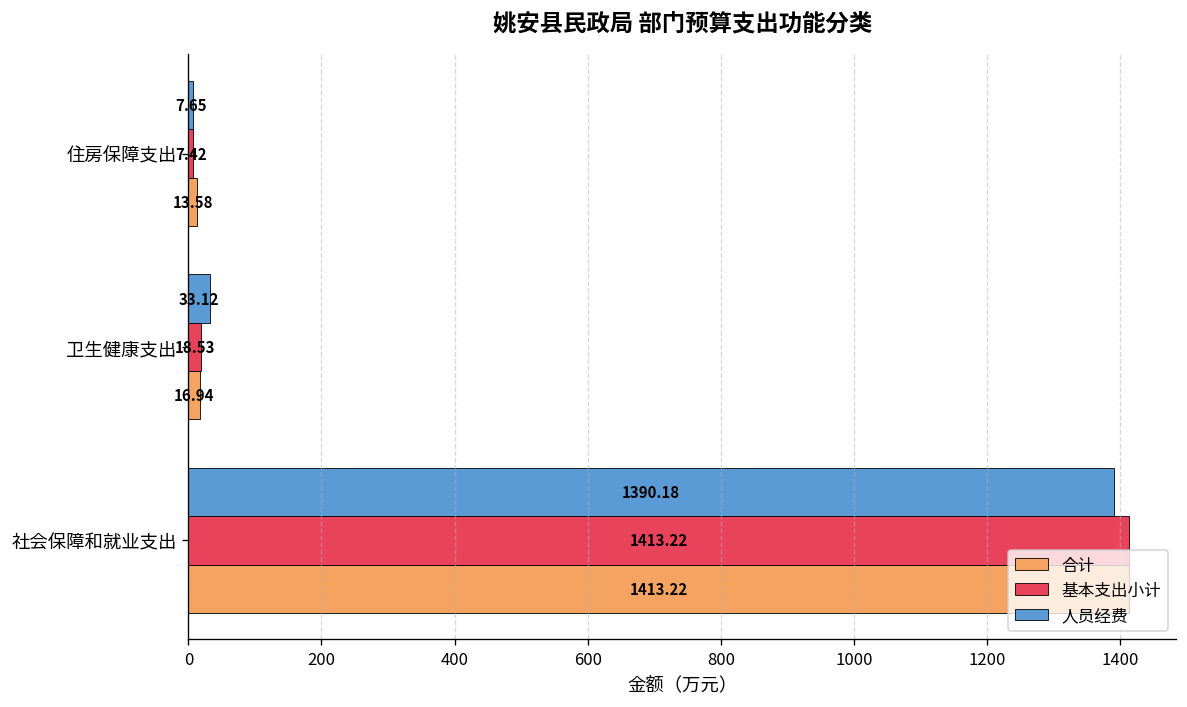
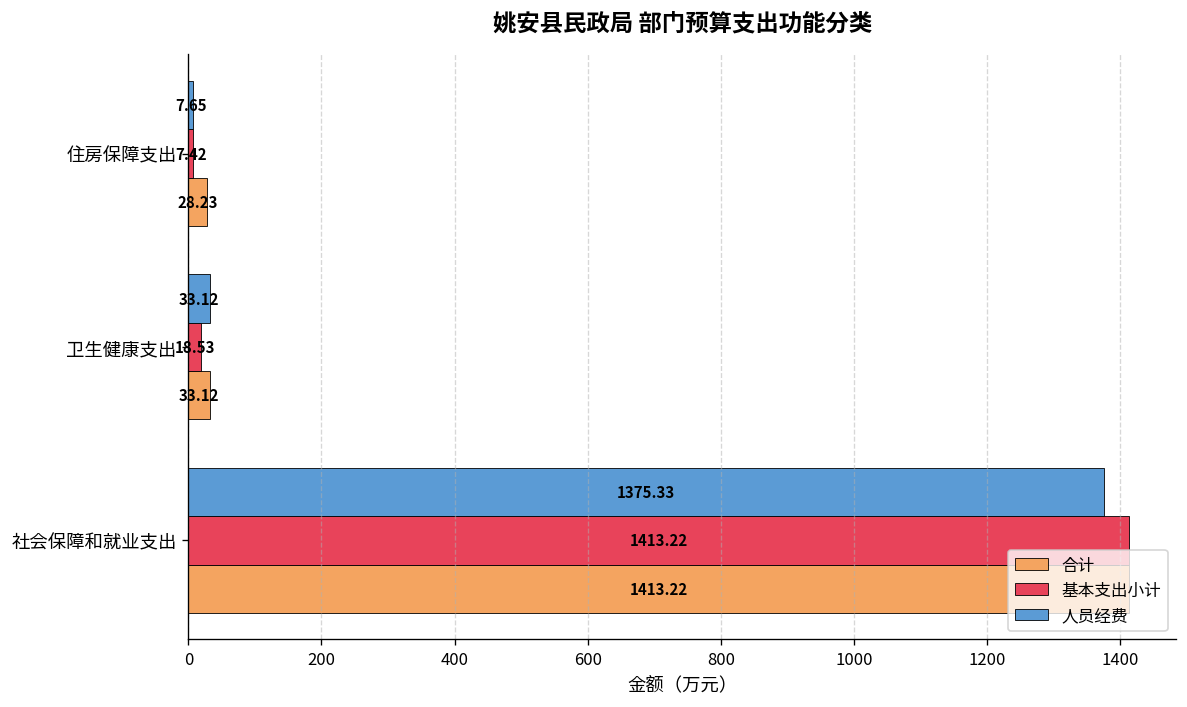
  {
    "合计": {
-     "住房保障支出": 13.58,
-     "卫生健康支出": 16.94
+     "住房保障支出": 28.23,
+     "卫生健康支出": 33.12
    },
    "基本支出小计": {
      "住房保障支出": 7.42,
      "卫生健康支出": 18.53,
      "社会保障和就业支出": 1413.22
    },
    "人员经费": {
      "住房保障支出": 7.65,
      "卫生健康支出": 33.12,
-     "社会保障和就业支出": 1390.18
+     "社会保障和就业支出": 1375.33
    }
  }
